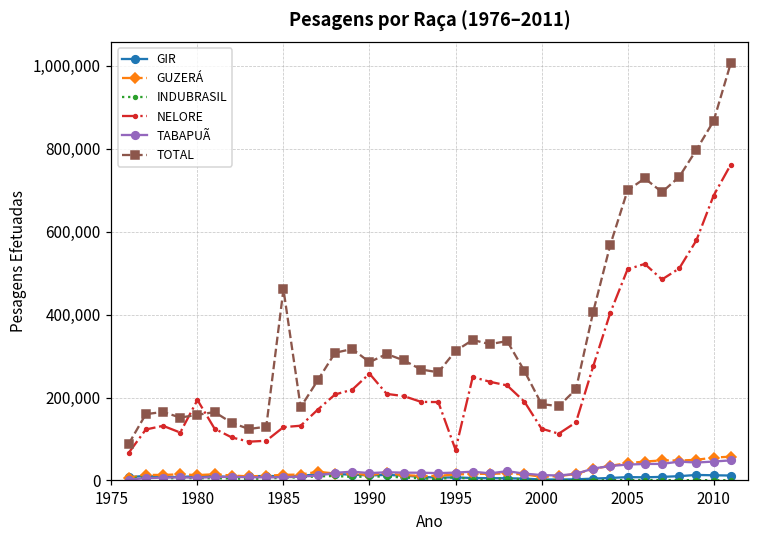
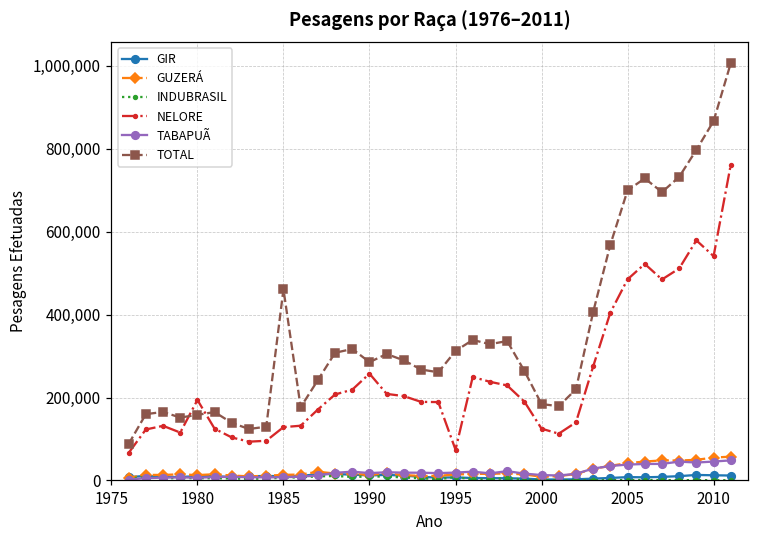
  {
    "GIR": {
      "2005": "10,000",
      "2010": "10,000"
    },
    "GUZERÁ": {
      "2010": "60,000"
    },
    "INDUBRASIL": {
      "2005": "0",
      "2010": "0"
    },
    "NELORE": {
      "1980": "190,000",
      "1985": "130,000",
      "1990": "260,000",
      "1995": "70,000",
      "2000": "120,000",
-     "2005": "510,000",
-     "2010": "690,000"
+     "2005": "490,000",
+     "2010": "540,000"
    },
    "TABAPUÃ": {
      "2010": "50,000"
    },
    "TOTAL": {
      "1980": "160,000",
      "1985": "460,000",
      "1990": "290,000",
      "1995": "310,000",
      "2000": "180,000",
      "2005": "700,000",
      "2010": "870,000"
    }
  }
